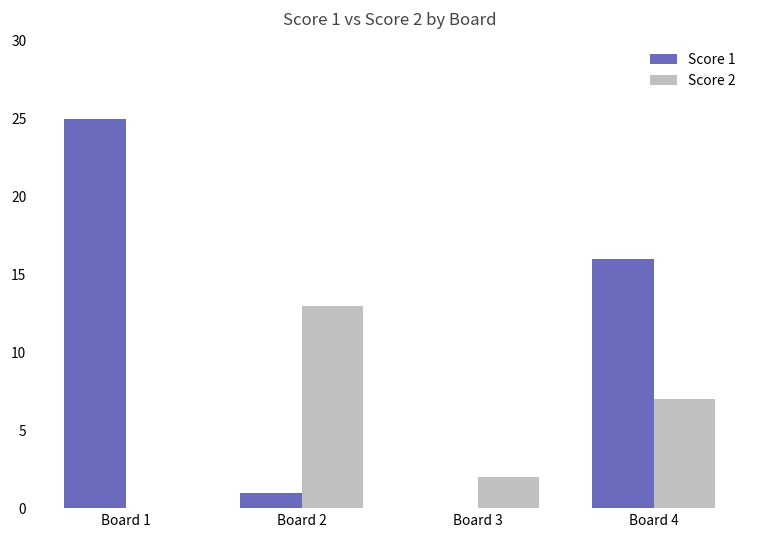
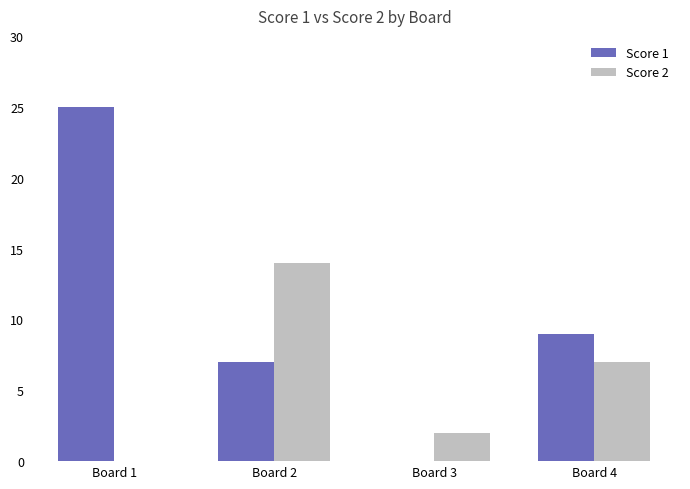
  {
    "Score 1": {
      "Board 1": 25,
-     "Board 2": 1,
+     "Board 2": 7,
      "Board 3": 0,
-     "Board 4": 16
+     "Board 4": 9
    },
    "Score 2": {
      "Board 1": 0,
-     "Board 2": 13,
+     "Board 2": 14,
      "Board 3": 2,
      "Board 4": 7
    }
  }
